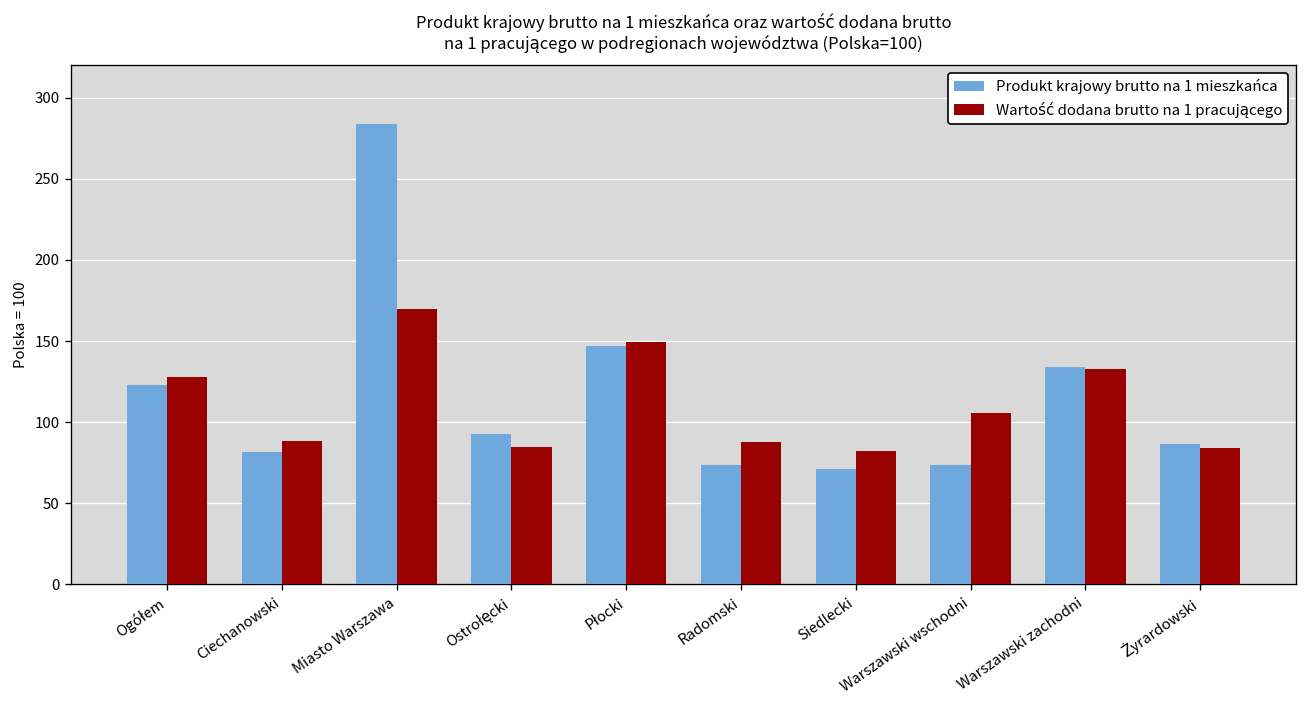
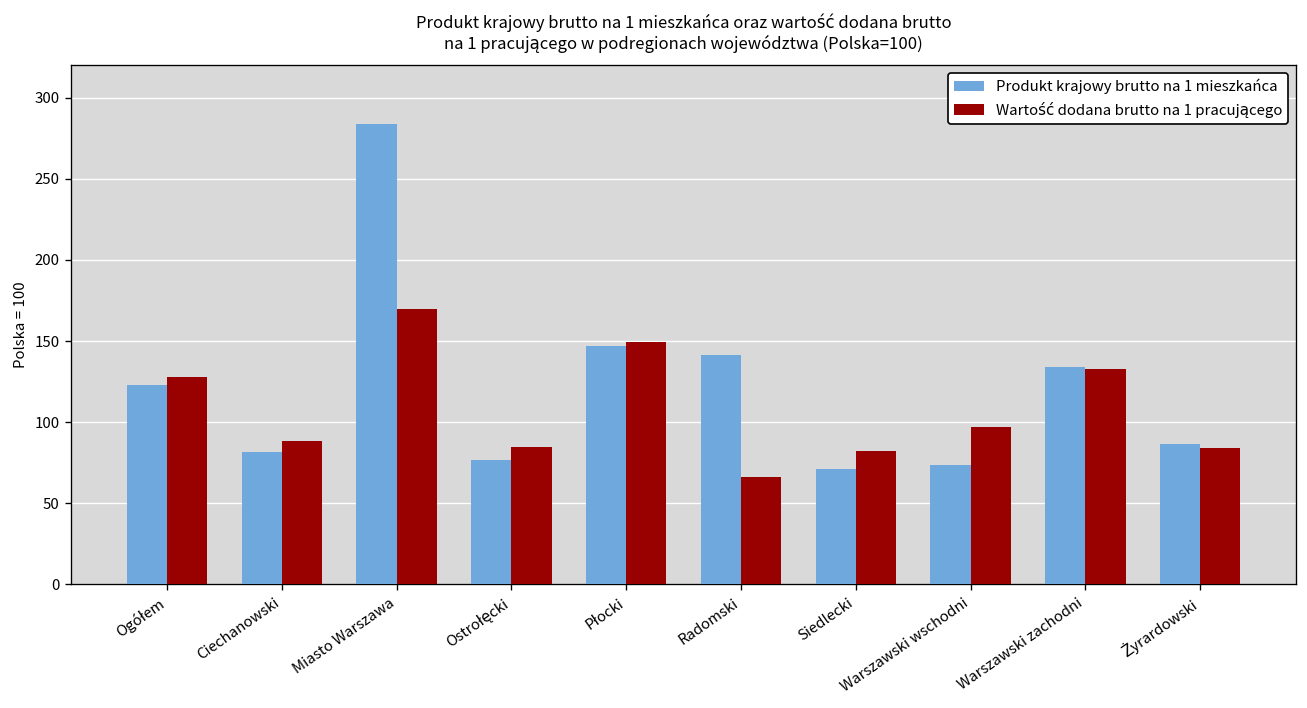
  {
    "Produkt krajowy brutto na 1 mieszkańca": {
      "Ogółem": 123,
      "Ciechanowski": 82,
      "Miasto Warszawa": 284,
-     "Ostrołęcki": 93,
+     "Ostrołęcki": 77,
      "Płocki": 147,
-     "Radomski": 74,
+     "Radomski": 141,
      "Siedlecki": 71,
      "Warszawski wschodni": 73,
      "Warszawski zachodni": 134,
      "Żyrardowski": 87
    },
    "Wartość dodana brutto na 1 pracującego": {
      "Ogółem": 128,
      "Ciechanowski": 88,
      "Miasto Warszawa": 170,
      "Ostrołęcki": 85,
      "Płocki": 150,
-     "Radomski": 88,
+     "Radomski": 66,
      "Siedlecki": 82,
-     "Warszawski wschodni": 105,
+     "Warszawski wschodni": 97,
      "Warszawski zachodni": 133,
      "Żyrardowski": 84
    }
  }
